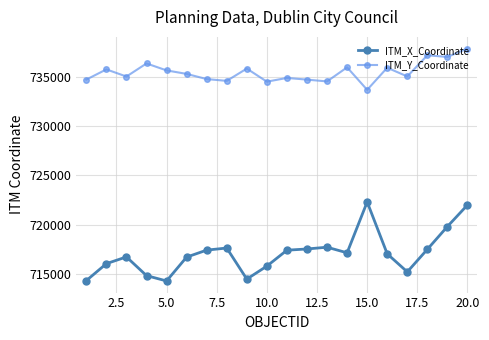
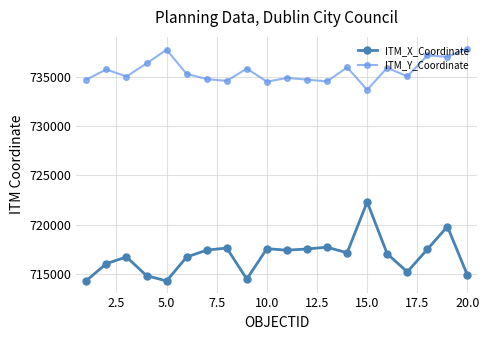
  {
    "ITM_X_Coordinate": {
      "5.0": 714000,
-     "10.0": 716000,
+     "10.0": 718000,
      "15.0": 722000,
-     "20.0": 722000
+     "20.0": 715000
    },
    "ITM_Y_Coordinate": {
-     "5.0": 736000,
+     "5.0": 738000,
      "10.0": 734000,
      "15.0": 734000,
      "20.0": 738000
    }
  }
